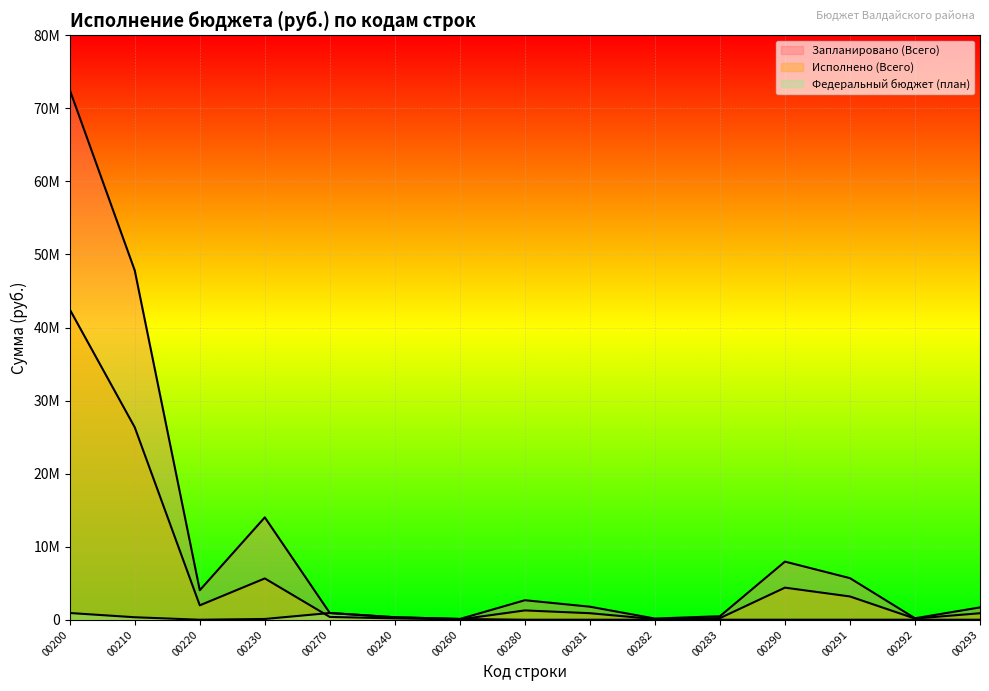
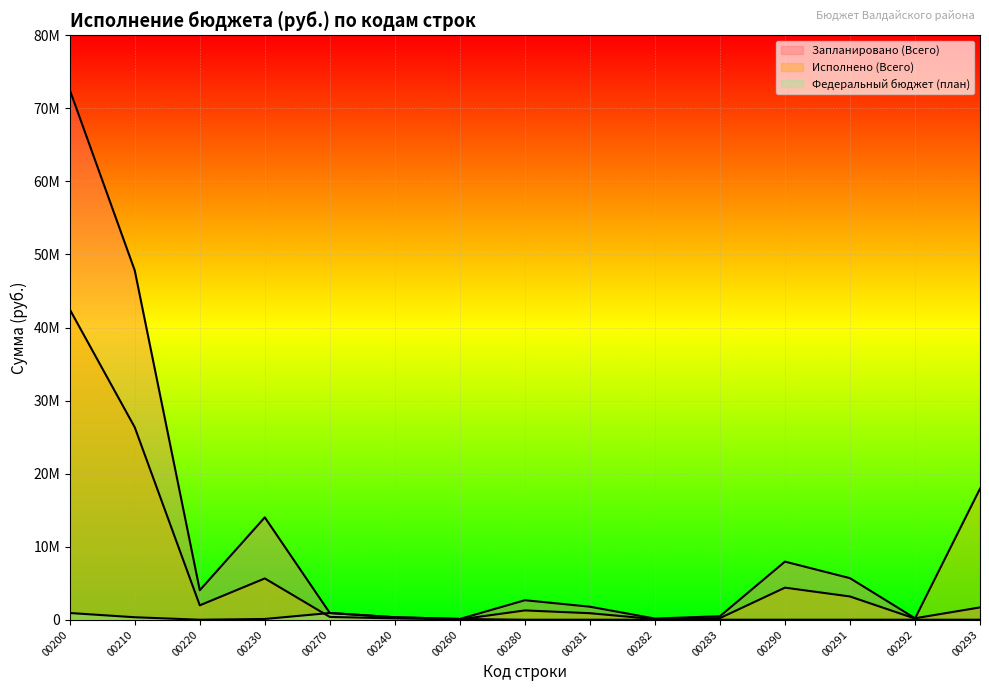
  {
    "Запланировано (Всего)": {
      "00200": 73000000,
      "00210": 48000000,
      "00220": 4000000,
      "00230": 14000000,
      "00280": 3000000,
      "00281": 2000000,
      "00290": 8000000,
      "00291": 6000000,
      "00293": 2000000
    },
    "Исполнено (Всего)": {
      "00200": 42000000,
      "00210": 26000000,
      "00220": 2000000,
      "00230": 6000000,
      "00270": 0,
      "00280": 1000000,
      "00281": 1000000,
      "00290": 4000000,
      "00291": 3000000,
-     "00293": 1000000
+     "00293": 18000000
    },
    "Федеральный бюджет (план)": {
      "00200": 1000000,
      "00210": 0,
      "00220": 0,
      "00230": 0,
      "00280": 0,
      "00281": 0,
      "00290": 0,
      "00291": 0,
      "00293": 0
    }
  }
